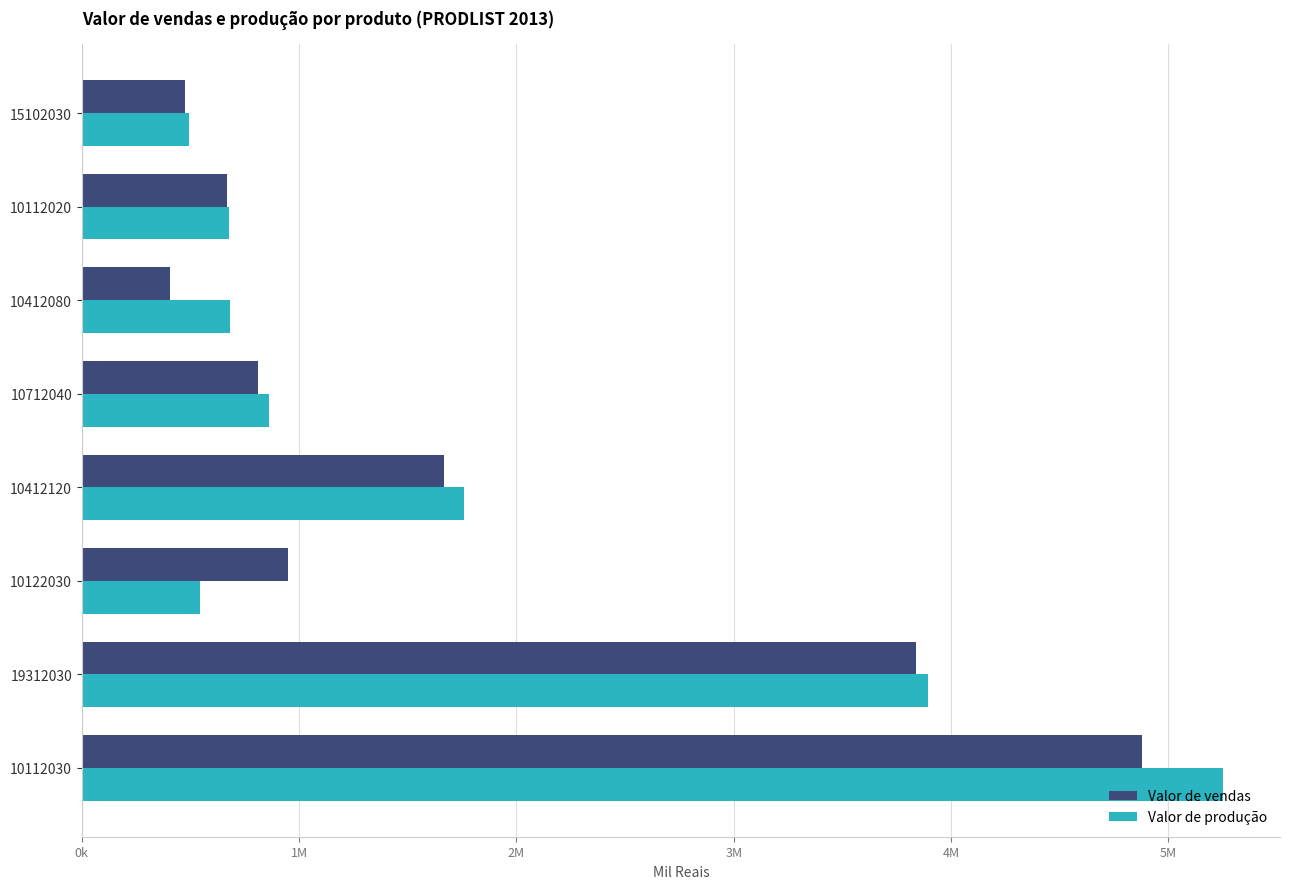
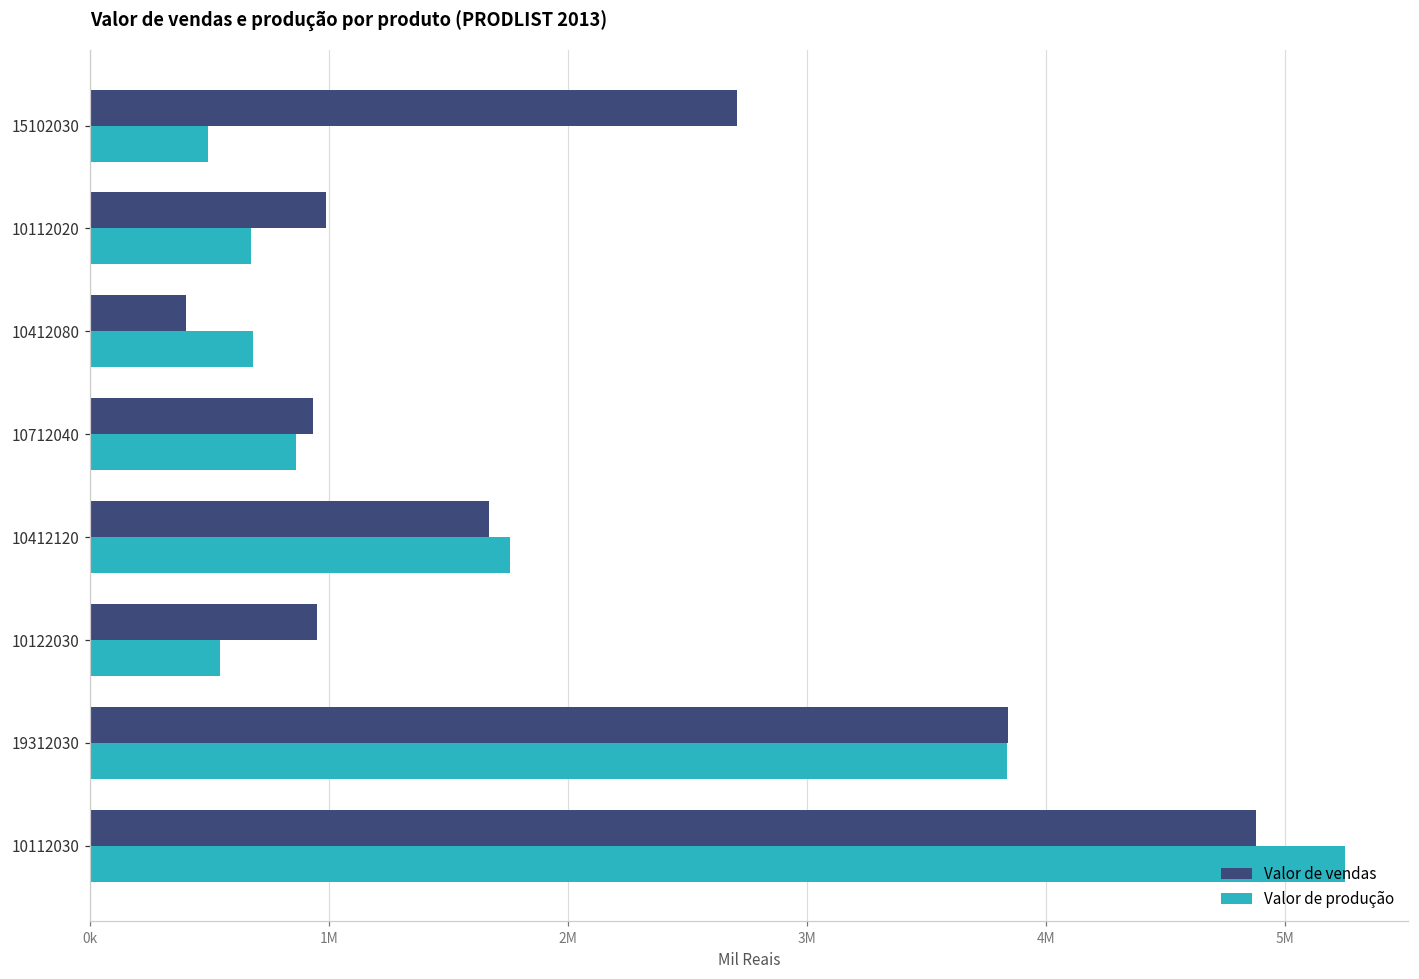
  {
    "Valor de vendas": {
-     "15102030": 480000,
-     "10112020": 670000,
+     "15102030": 2710000,
+     "10112020": 990000,
      "10412080": 400000,
-     "10712040": 810000,
+     "10712040": 930000,
      "10412120": 1670000,
      "10122030": 950000,
      "19312030": 3840000,
      "10112030": 4880000
    },
    "Valor de produção": {
      "15102030": 490000,
      "10112020": 680000,
      "10412080": 680000,
      "10712040": 860000,
      "10412120": 1760000,
      "10122030": 540000,
-     "19312030": 3890000,
+     "19312030": 3840000,
      "10112030": 5250000
    }
  }
